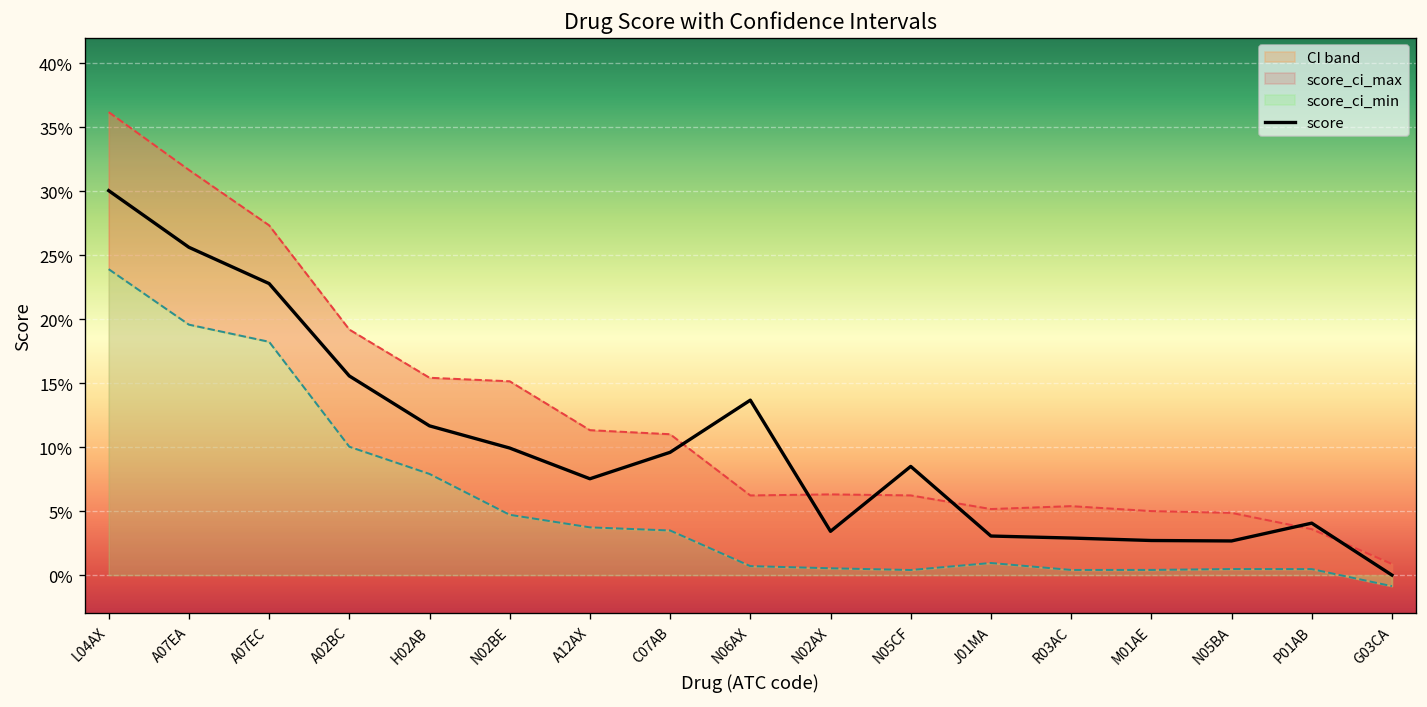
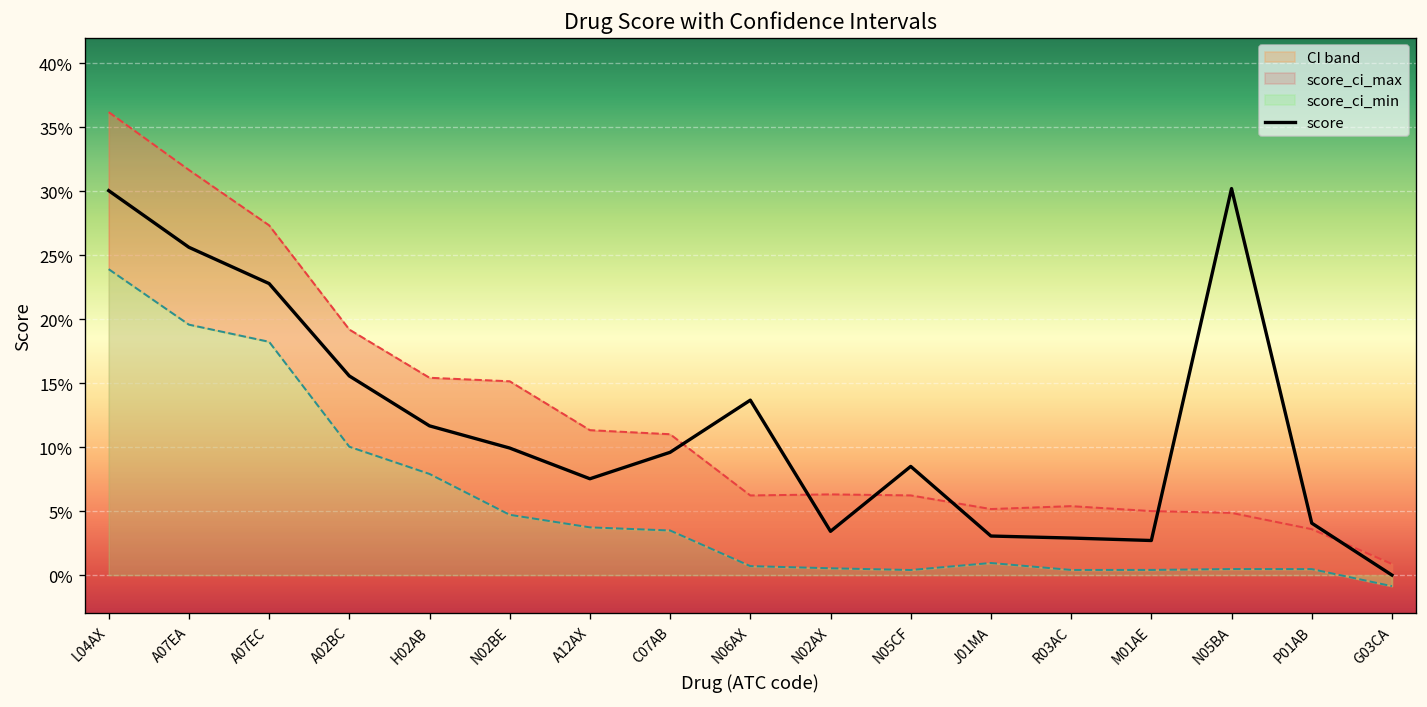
  {
    "score": {
      "L04AX": "30.1%",
      "A07EA": "25.6%",
      "A07EC": "22.8%",
      "A02BC": "15.6%",
      "H02AB": "11.7%",
      "N02BE": "9.9%",
      "A12AX": "7.5%",
      "C07AB": "9.6%",
      "N06AX": "13.7%",
      "N02AX": "3.4%",
      "N05CF": "8.5%",
      "J01MA": "3.1%",
      "R03AC": "2.9%",
      "M01AE": "2.7%",
-     "N05BA": "2.7%",
+     "N05BA": "30.2%",
      "P01AB": "4.1%"
    }
  }
